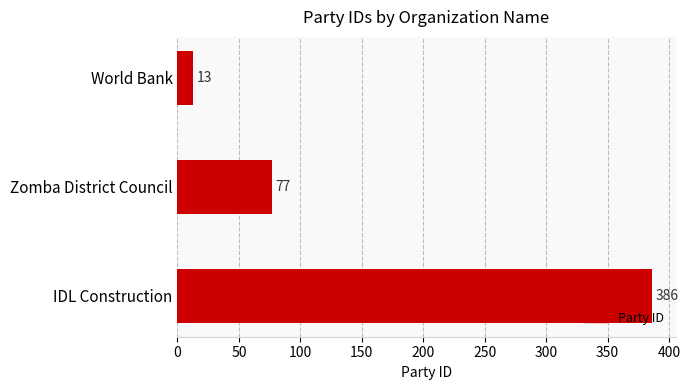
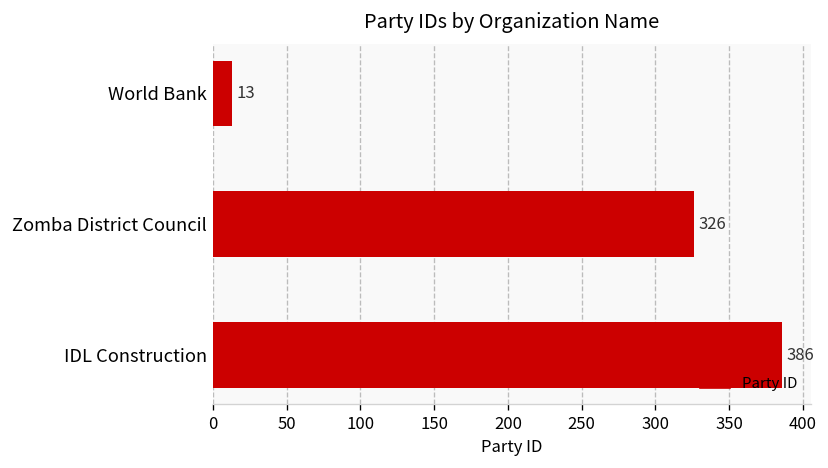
  {
    "World Bank": 13,
-   "Zomba District Council": 77,
+   "Zomba District Council": 326,
    "IDL Construction": 386
  }
